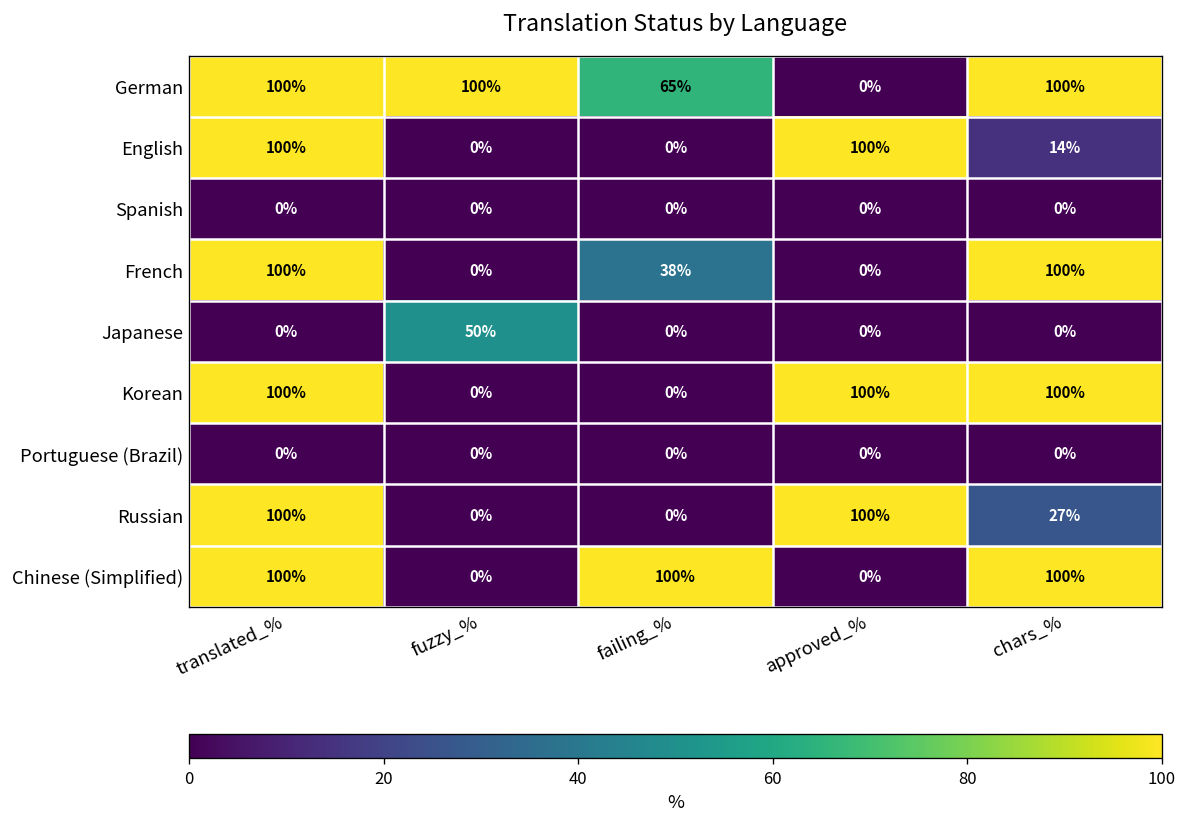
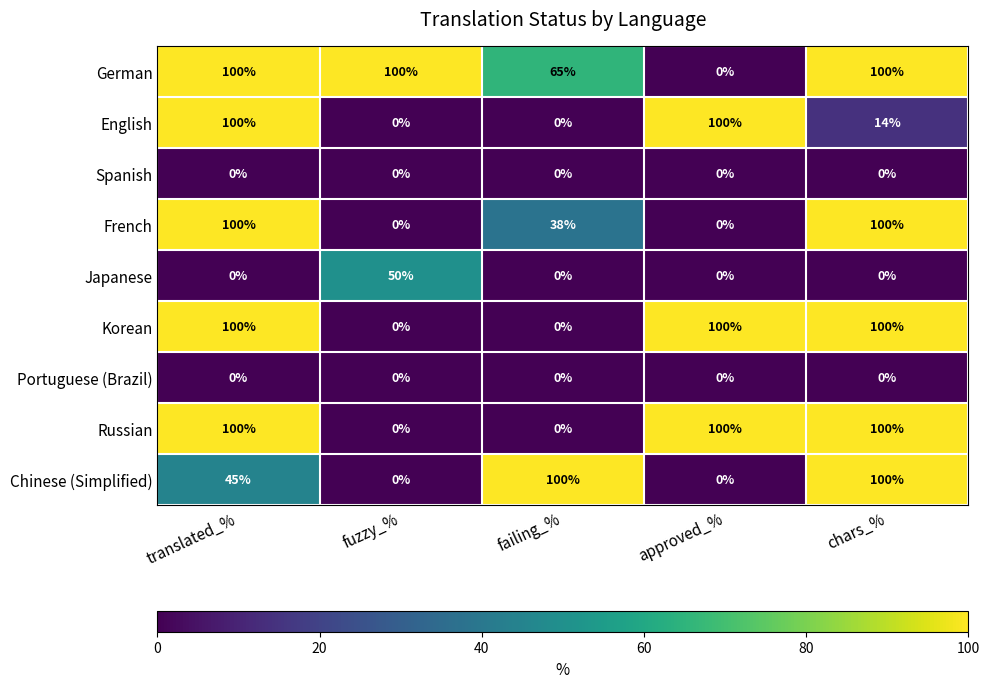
  {
    "German": {
      "translated_%": "100%",
      "fuzzy_%": "100%",
      "failing_%": "65%",
      "approved_%": "0%",
      "chars_%": "100%"
    },
    "English": {
      "translated_%": "100%",
      "fuzzy_%": "0%",
      "failing_%": "0%",
      "approved_%": "100%",
      "chars_%": "14%"
    },
    "Spanish": {
      "translated_%": "0%",
      "fuzzy_%": "0%",
      "failing_%": "0%",
      "approved_%": "0%",
      "chars_%": "0%"
    },
    "French": {
      "translated_%": "100%",
      "fuzzy_%": "0%",
      "failing_%": "38%",
      "approved_%": "0%",
      "chars_%": "100%"
    },
    "Japanese": {
      "translated_%": "0%",
      "fuzzy_%": "50%",
      "failing_%": "0%",
      "approved_%": "0%",
      "chars_%": "0%"
    },
    "Korean": {
      "translated_%": "100%",
      "fuzzy_%": "0%",
      "failing_%": "0%",
      "approved_%": "100%",
      "chars_%": "100%"
    },
    "Portuguese (Brazil)": {
      "translated_%": "0%",
      "fuzzy_%": "0%",
      "failing_%": "0%",
      "approved_%": "0%",
      "chars_%": "0%"
    },
    "Russian": {
      "translated_%": "100%",
      "fuzzy_%": "0%",
      "failing_%": "0%",
      "approved_%": "100%",
-     "chars_%": "27%"
+     "chars_%": "100%"
    },
    "Chinese (Simplified)": {
-     "translated_%": "100%",
+     "translated_%": "45%",
      "fuzzy_%": "0%",
      "failing_%": "100%",
      "approved_%": "0%",
      "chars_%": "100%"
    }
  }
